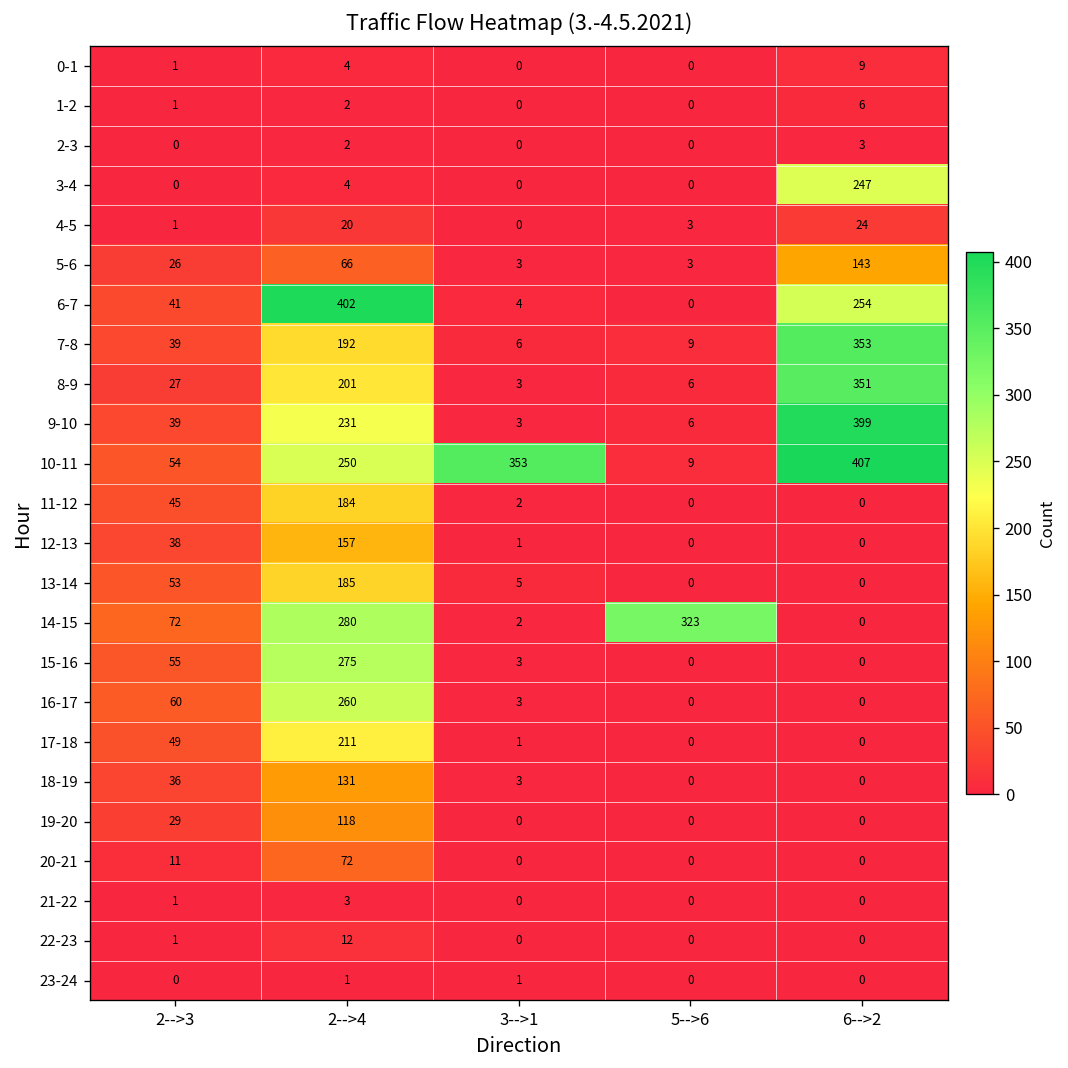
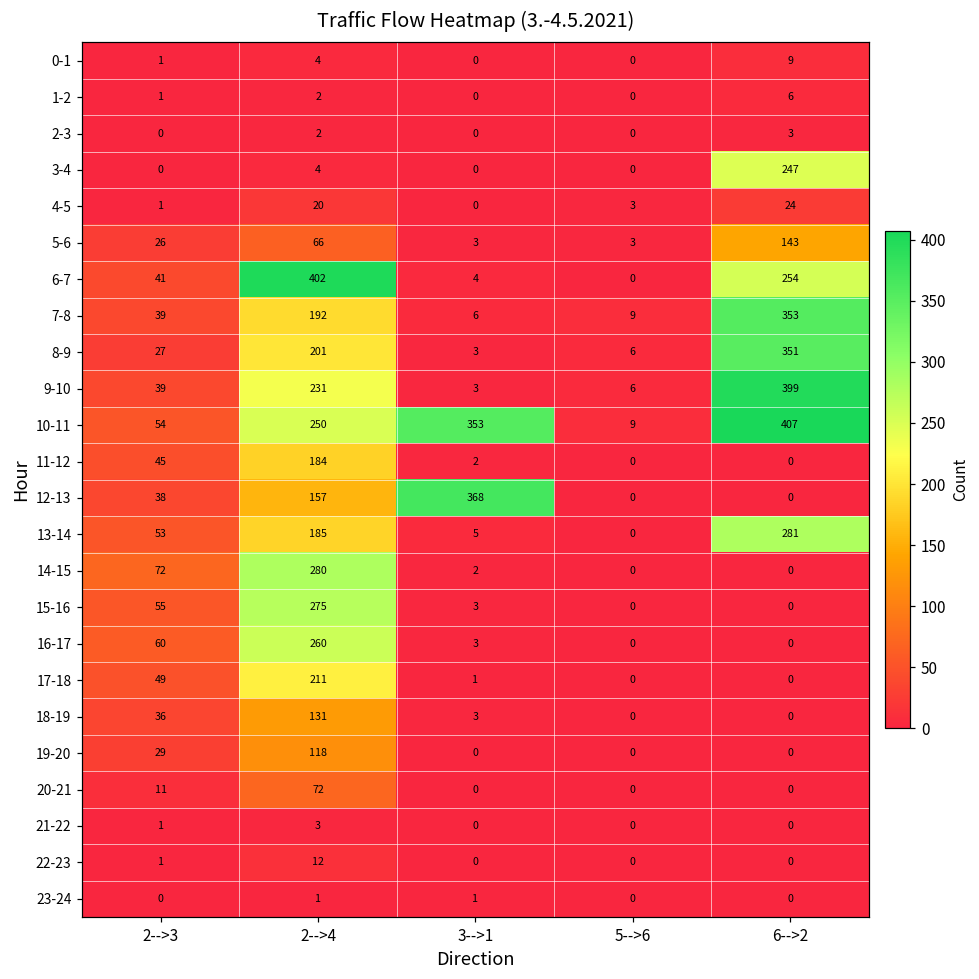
  {
    "0-1": {
      "2-->3": 1,
      "2-->4": 4,
      "3-->1": 0,
      "5-->6": 0,
      "6-->2": 9
    },
    "1-2": {
      "2-->3": 1,
      "2-->4": 2,
      "3-->1": 0,
      "5-->6": 0,
      "6-->2": 6
    },
    "2-3": {
      "2-->3": 0,
      "2-->4": 2,
      "3-->1": 0,
      "5-->6": 0,
      "6-->2": 3
    },
    "3-4": {
      "2-->3": 0,
      "2-->4": 4,
      "3-->1": 0,
      "5-->6": 0,
      "6-->2": 247
    },
    "4-5": {
      "2-->3": 1,
      "2-->4": 20,
      "3-->1": 0,
      "5-->6": 3,
      "6-->2": 24
    },
    "5-6": {
      "2-->3": 26,
      "2-->4": 66,
      "3-->1": 3,
      "5-->6": 3,
      "6-->2": 143
    },
    "6-7": {
      "2-->3": 41,
      "2-->4": 402,
      "3-->1": 4,
      "5-->6": 0,
      "6-->2": 254
    },
    "7-8": {
      "2-->3": 39,
      "2-->4": 192,
      "3-->1": 6,
      "5-->6": 9,
      "6-->2": 353
    },
    "8-9": {
      "2-->3": 27,
      "2-->4": 201,
      "3-->1": 3,
      "5-->6": 6,
      "6-->2": 351
    },
    "9-10": {
      "2-->3": 39,
      "2-->4": 231,
      "3-->1": 3,
      "5-->6": 6,
      "6-->2": 399
    },
    "10-11": {
      "2-->3": 54,
      "2-->4": 250,
      "3-->1": 353,
      "5-->6": 9,
      "6-->2": 407
    },
    "11-12": {
      "2-->3": 45,
      "2-->4": 184,
      "3-->1": 2,
      "5-->6": 0,
      "6-->2": 0
    },
    "12-13": {
      "2-->3": 38,
      "2-->4": 157,
-     "3-->1": 1,
+     "3-->1": 368,
      "5-->6": 0,
      "6-->2": 0
    },
    "13-14": {
      "2-->3": 53,
      "2-->4": 185,
      "3-->1": 5,
      "5-->6": 0,
-     "6-->2": 0
+     "6-->2": 281
    },
    "14-15": {
      "2-->3": 72,
      "2-->4": 280,
      "3-->1": 2,
-     "5-->6": 323,
+     "5-->6": 0,
      "6-->2": 0
    },
    "15-16": {
      "2-->3": 55,
      "2-->4": 275,
      "3-->1": 3,
      "5-->6": 0,
      "6-->2": 0
    },
    "16-17": {
      "2-->3": 60,
      "2-->4": 260,
      "3-->1": 3,
      "5-->6": 0,
      "6-->2": 0
    },
    "17-18": {
      "2-->3": 49,
      "2-->4": 211,
      "3-->1": 1,
      "5-->6": 0,
      "6-->2": 0
    },
    "18-19": {
      "2-->3": 36,
      "2-->4": 131,
      "3-->1": 3,
      "5-->6": 0,
      "6-->2": 0
    },
    "19-20": {
      "2-->3": 29,
      "2-->4": 118,
      "3-->1": 0,
      "5-->6": 0,
      "6-->2": 0
    },
    "20-21": {
      "2-->3": 11,
      "2-->4": 72,
      "3-->1": 0,
      "5-->6": 0,
      "6-->2": 0
    },
    "21-22": {
      "2-->3": 1,
      "2-->4": 3,
      "3-->1": 0,
      "5-->6": 0,
      "6-->2": 0
    },
    "22-23": {
      "2-->3": 1,
      "2-->4": 12,
      "3-->1": 0,
      "5-->6": 0,
      "6-->2": 0
    },
    "23-24": {
      "2-->3": 0,
      "2-->4": 1,
      "3-->1": 1,
      "5-->6": 0,
      "6-->2": 0
    }
  }
